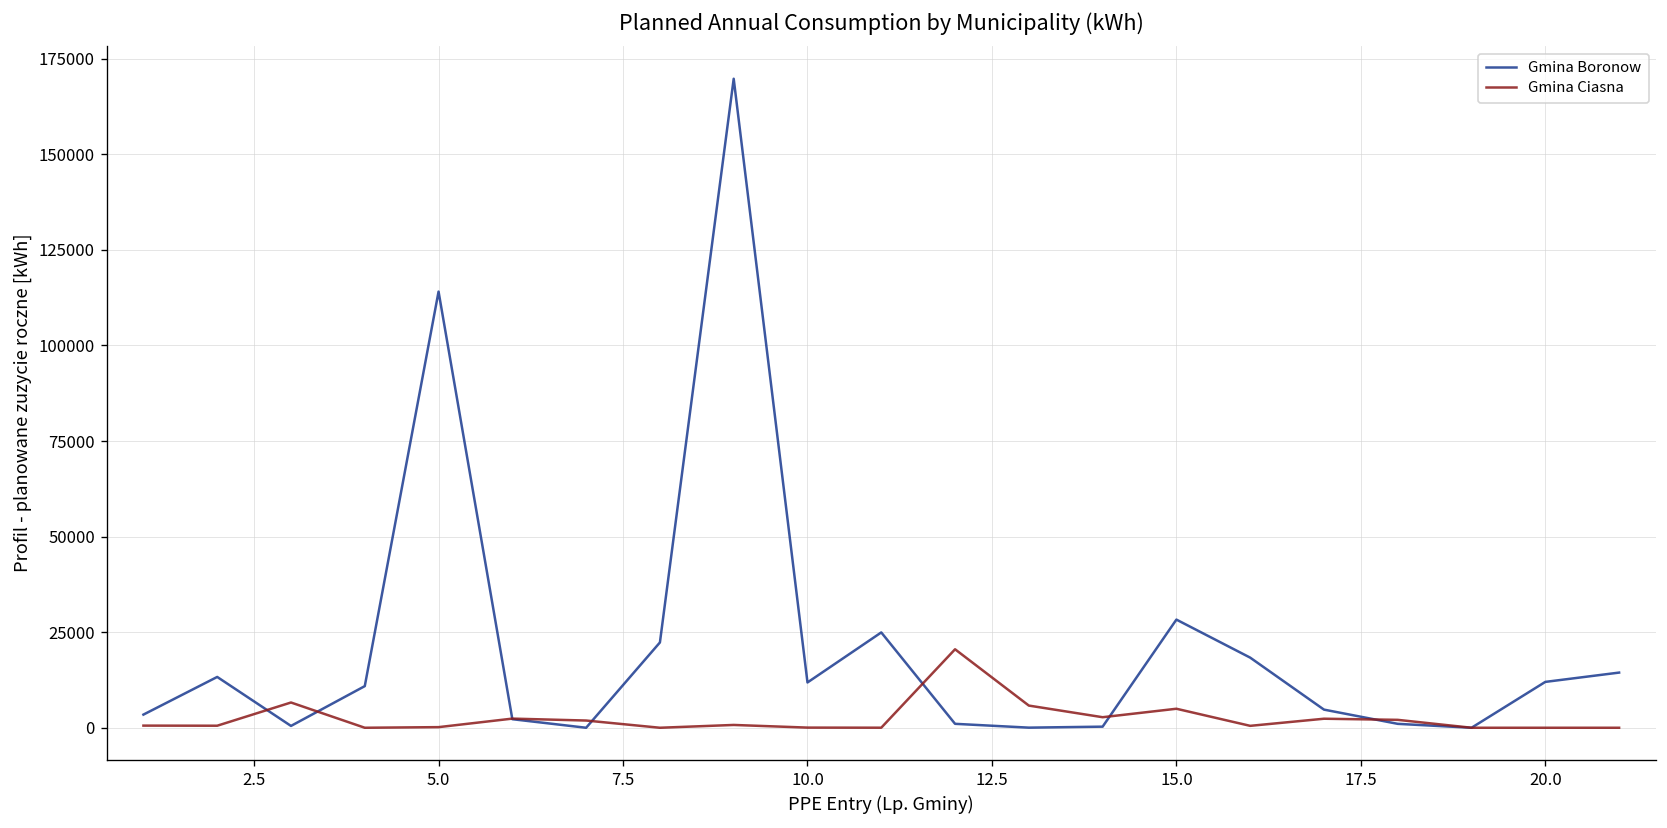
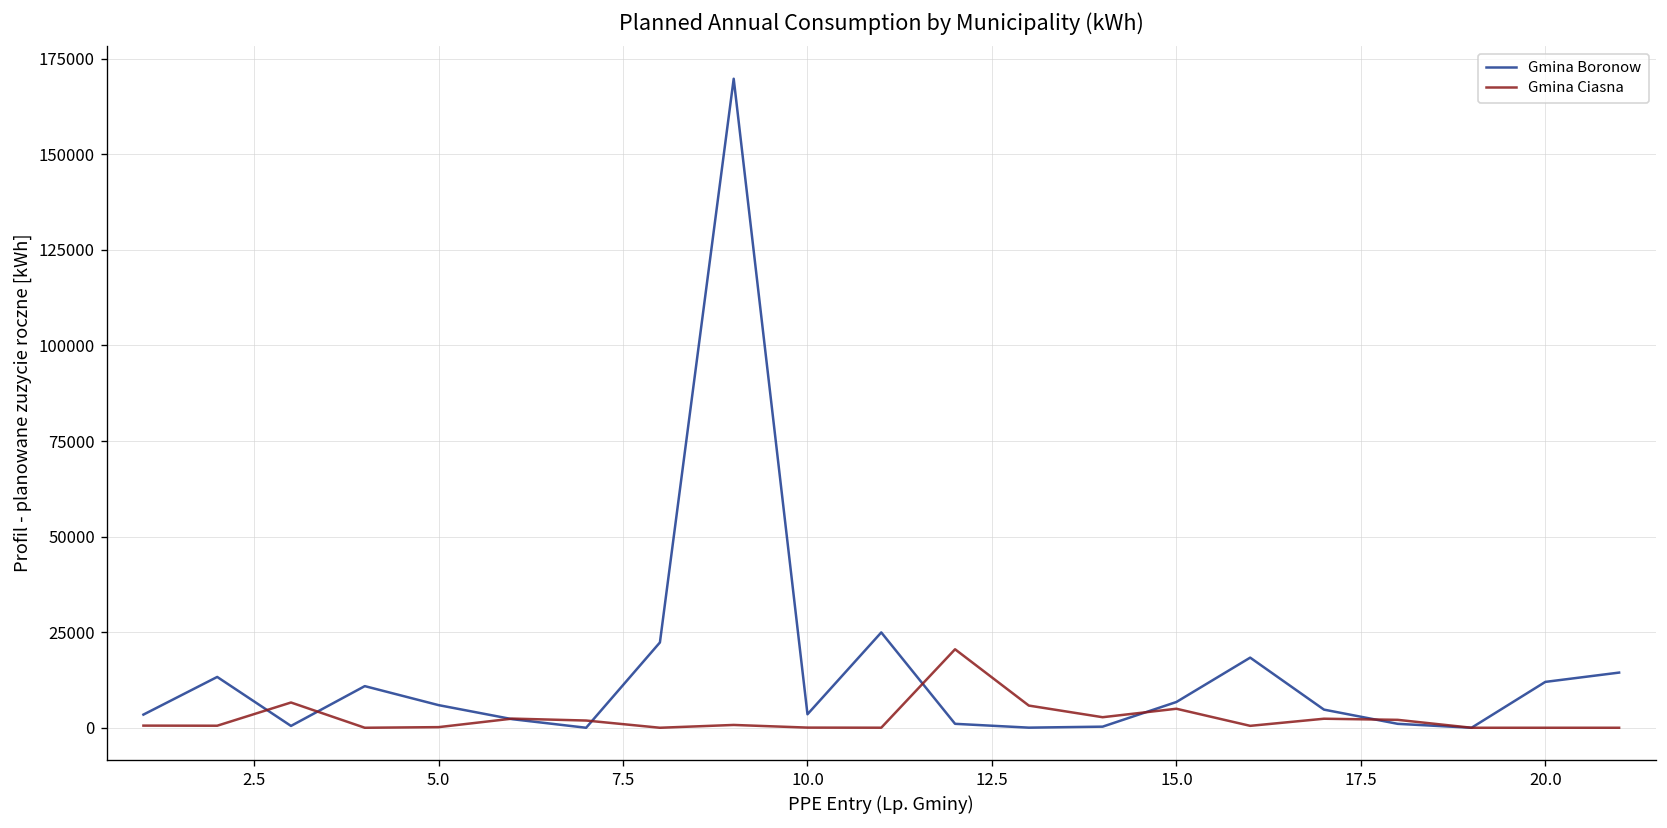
  {
    "Gmina Boronow": {
-     "5.0": 114000,
-     "10.0": 12000,
-     "15.0": 28000,
+     "5.0": 6000,
+     "10.0": 4000,
+     "15.0": 7000,
      "20.0": 12000
    },
    "Gmina Ciasna": {
      "5.0": 0,
      "10.0": 0,
      "15.0": 5000,
      "20.0": 0
    }
  }
